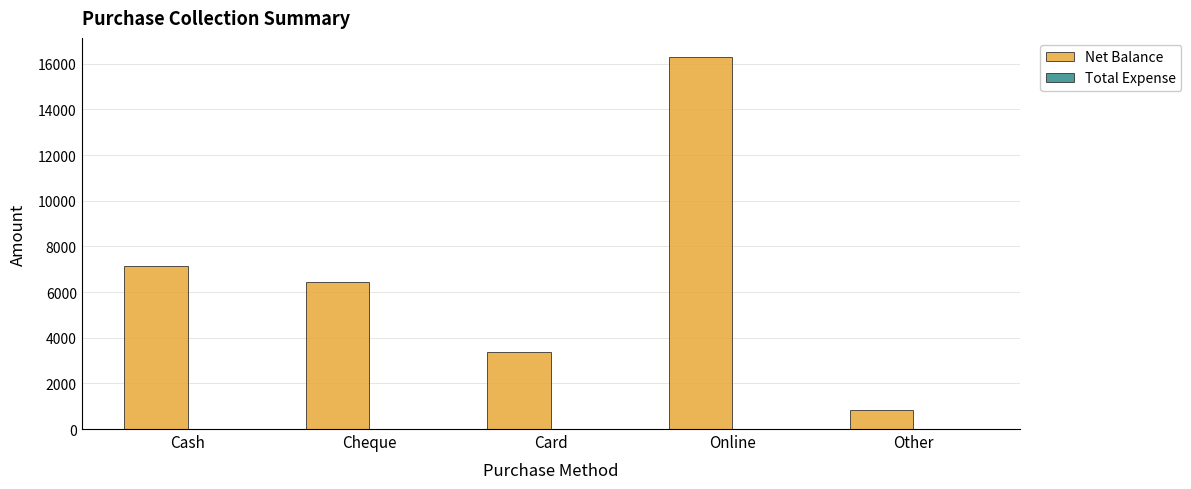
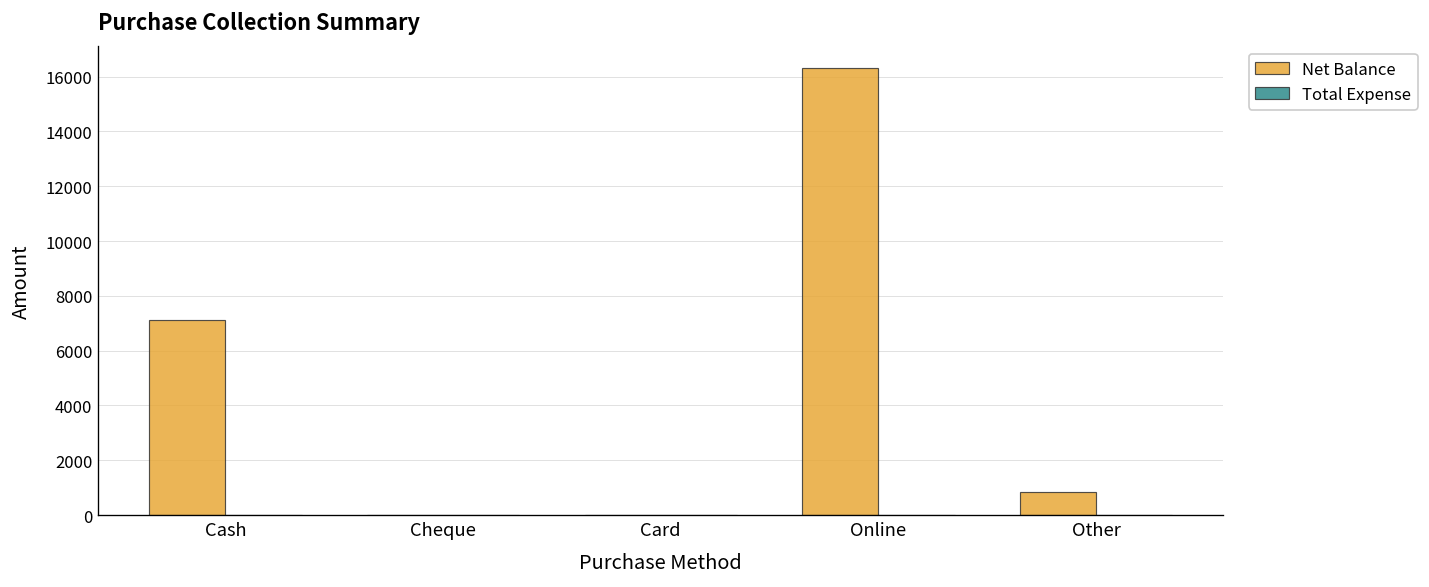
  {
    "Net Balance": {
      "Cash": 7100,
-     "Cheque": 6400,
-     "Card": 3400,
+     "Cheque": 0,
+     "Card": 0,
      "Online": 16300,
      "Other": 900
    },
    "Total Expense": {
      "Cash": 0,
      "Cheque": 0,
      "Card": 0,
      "Online": 0,
      "Other": 0
    }
  }
